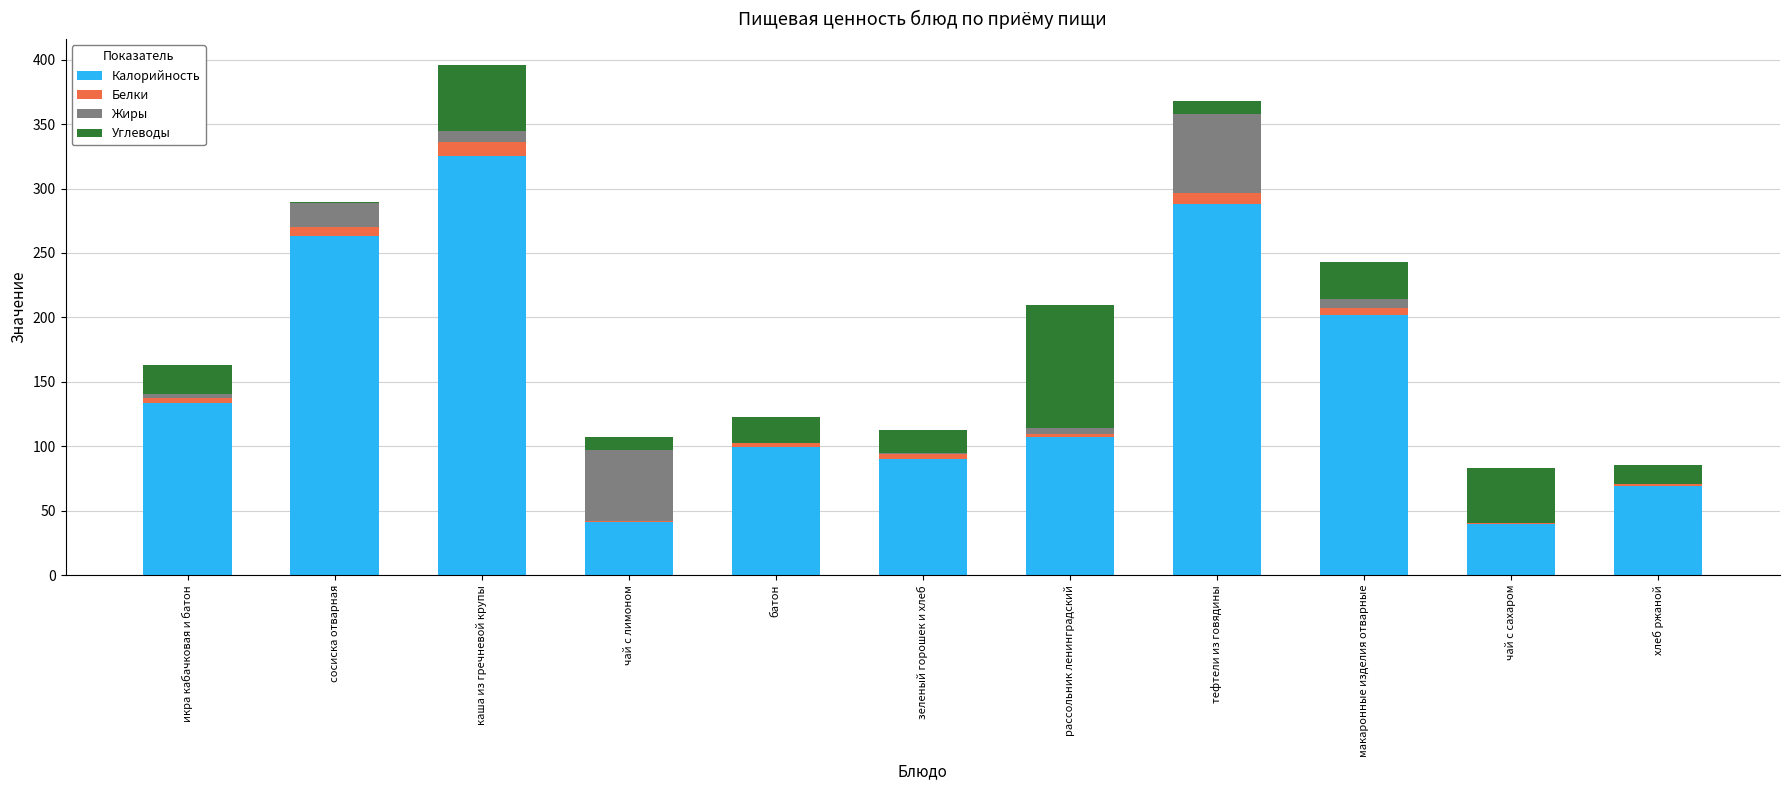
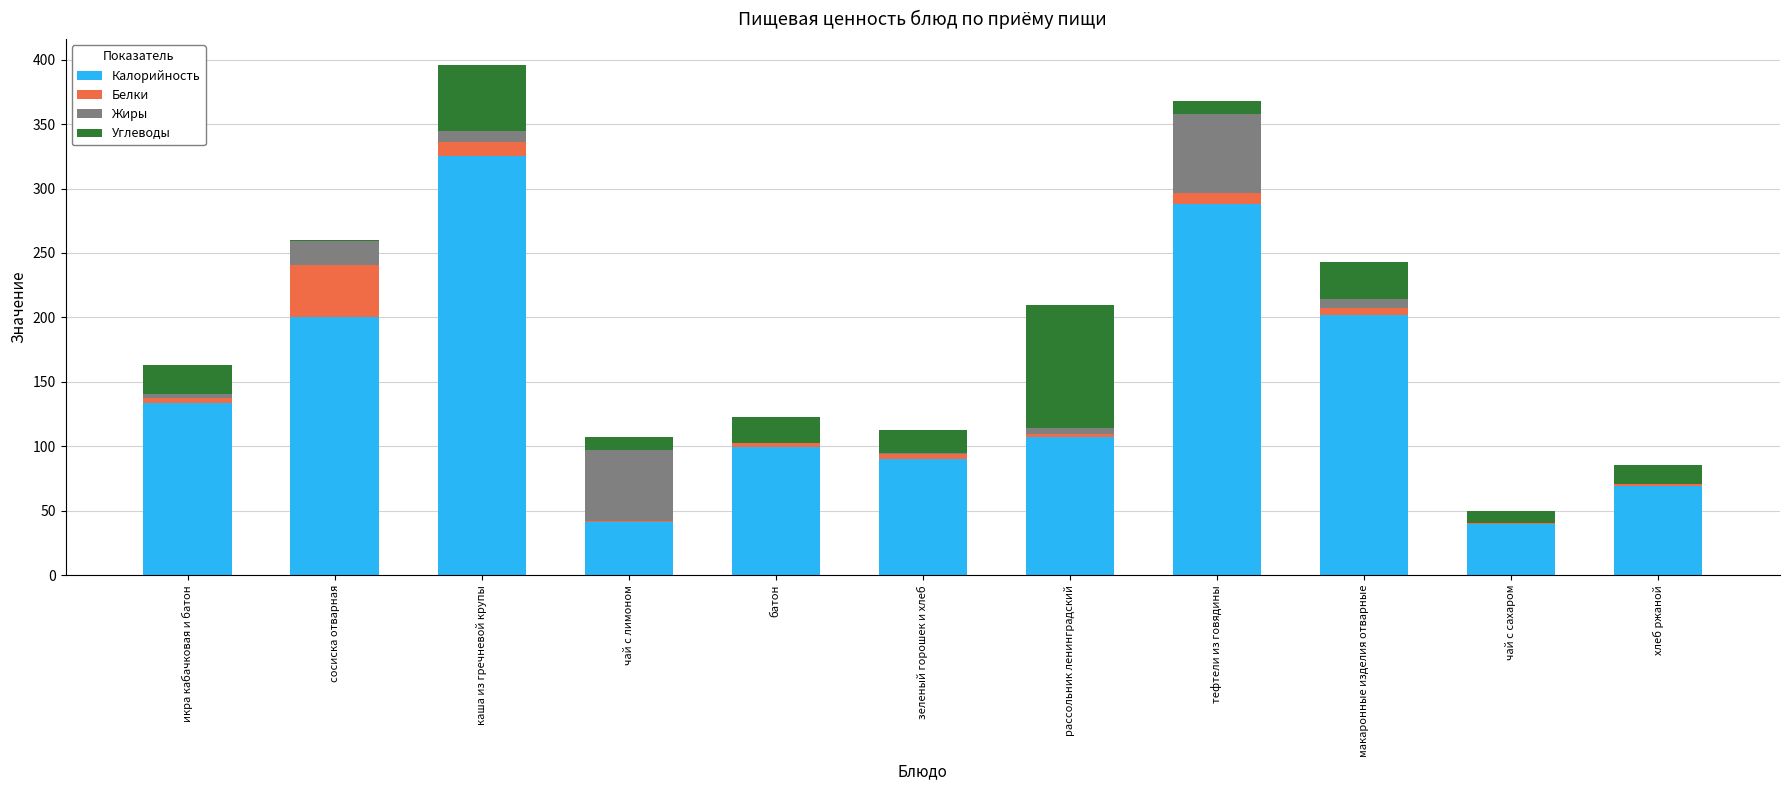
  {
    "Калорийность": {
      "икра кабачковая и батон": 134,
-     "сосиска отварная": 263,
+     "сосиска отварная": 200,
      "каша из гречневой крупы": 325,
      "чай с лимоном": 42,
      "батон": 99,
      "зеленый горошек и хлеб": 90,
      "рассольник ленинградский": 107,
      "тефтели из говядины": 288,
      "макаронные изделия отварные": 202,
      "чай с сахаром": 40,
      "хлеб ржаной": 69
    },
    "Белки": {
      "икра кабачковая и батон": 4,
-     "сосиска отварная": 7,
+     "сосиска отварная": 40,
      "каша из гречневой крупы": 11,
      "батон": 3,
      "зеленый горошек и хлеб": 4,
      "рассольник ленинградский": 2,
      "тефтели из говядины": 8,
      "макаронные изделия отварные": 5
    },
    "Жиры": {
      "икра кабачковая и батон": 3,
      "сосиска отварная": 19,
      "каша из гречневой крупы": 8,
      "чай с лимоном": 55,
      "рассольник ленинградский": 5,
      "тефтели из говядины": 62,
      "макаронные изделия отварные": 8,
      "чай с сахаром": 0
    },
    "Углеводы": {
      "икра кабачковая и батон": 23,
      "каша из гречневой крупы": 52,
      "чай с лимоном": 10,
      "батон": 20,
      "зеленый горошек и хлеб": 18,
      "рассольник ленинградский": 95,
      "тефтели из говядины": 10,
      "макаронные изделия отварные": 29,
-     "чай с сахаром": 43,
+     "чай с сахаром": 9,
      "хлеб ржаной": 15
    }
  }
